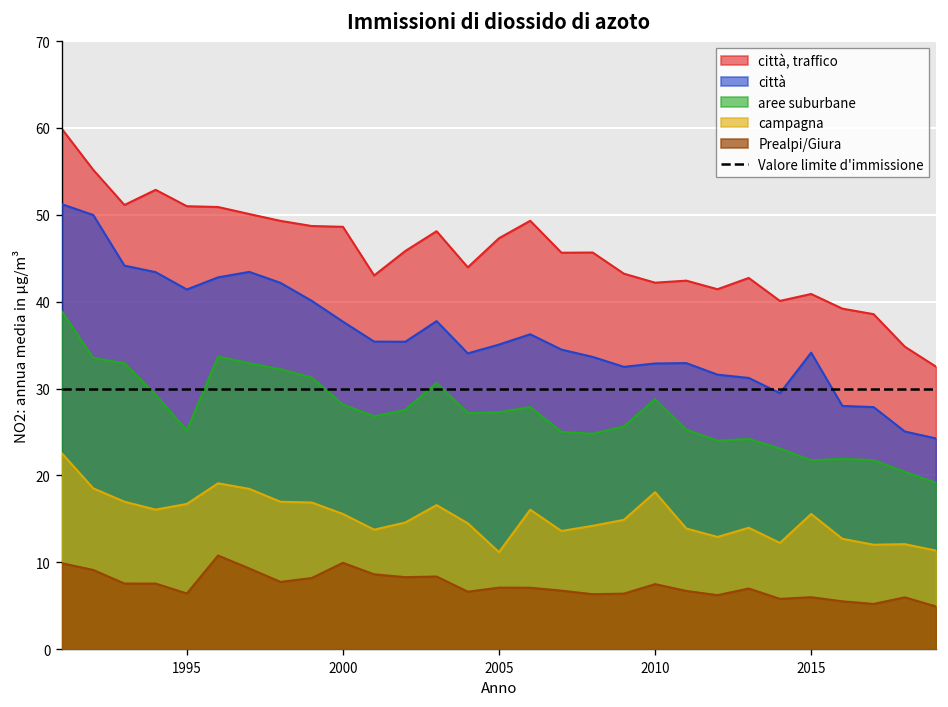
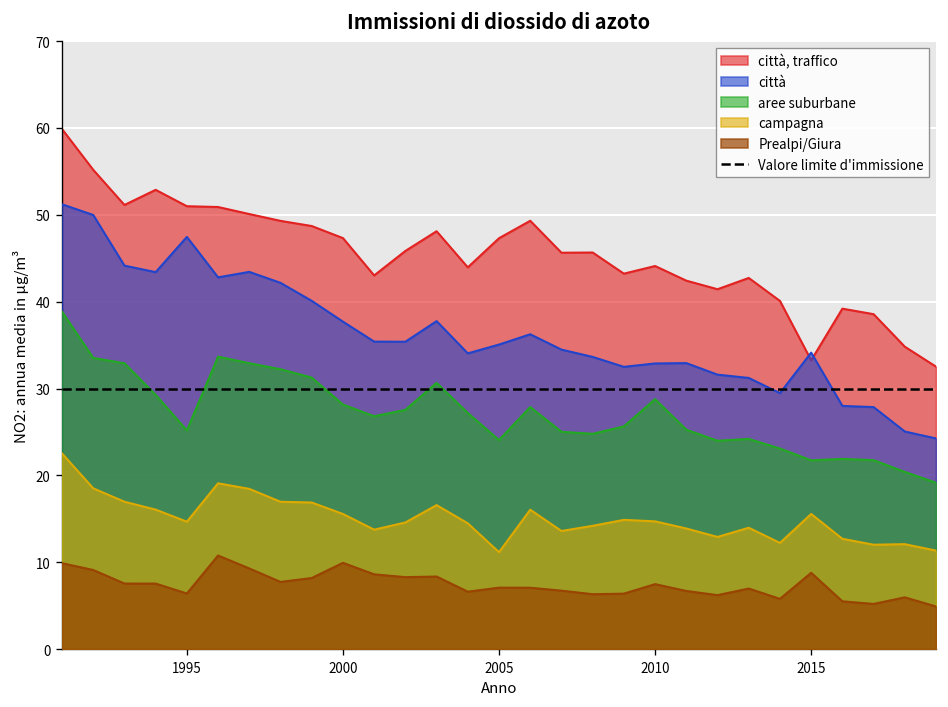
  {
    "città, traffico": {
      "1995": 51,
-     "2000": 49,
+     "2000": 47,
      "2005": 47,
-     "2010": 42,
-     "2015": 41
+     "2010": 44,
+     "2015": 33
    },
    "città": {
-     "1995": 41,
+     "1995": 47,
      "2000": 38,
      "2005": 35,
      "2010": 33,
      "2015": 34
    },
    "aree suburbane": {
      "1995": 25,
      "2000": 28,
-     "2005": 27,
+     "2005": 24,
      "2010": 29,
      "2015": 22
    },
    "campagna": {
-     "1995": 17,
+     "1995": 15,
      "2000": 16,
      "2005": 11,
-     "2010": 18,
+     "2010": 15,
      "2015": 16
    },
    "Prealpi/Giura": {
      "1995": 6,
      "2000": 10,
      "2005": 7,
      "2010": 7,
-     "2015": 6
+     "2015": 9
    },
    "Valore limite d'immissione": {
      "1995": 30,
      "2000": 30,
      "2005": 30,
      "2010": 30,
      "2015": 30
    }
  }
